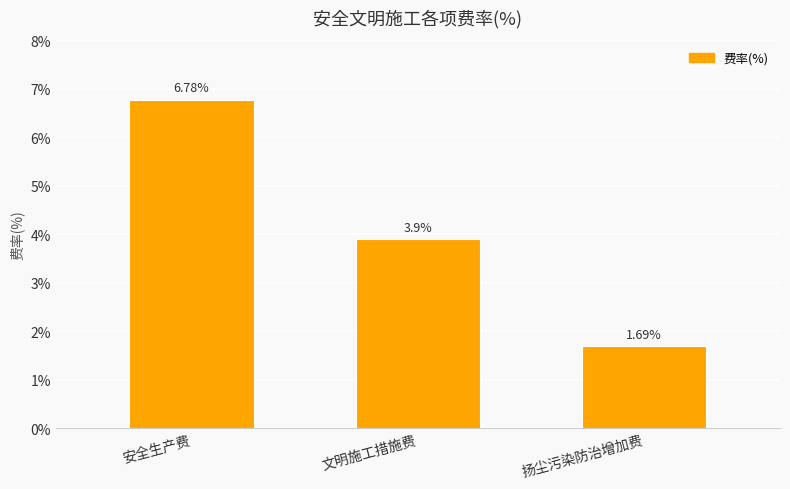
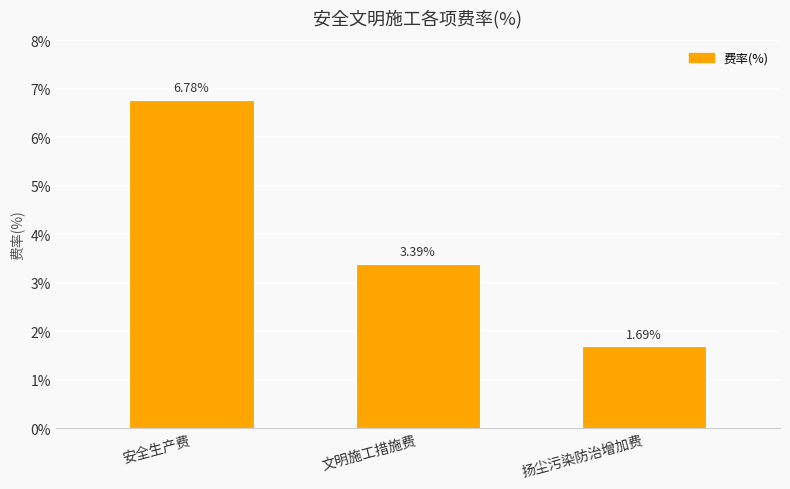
  {
    "安全生产费": "6.78%",
-   "文明施工措施费": "3.9%",
+   "文明施工措施费": "3.39%",
    "扬尘污染防治增加费": "1.69%"
  }
